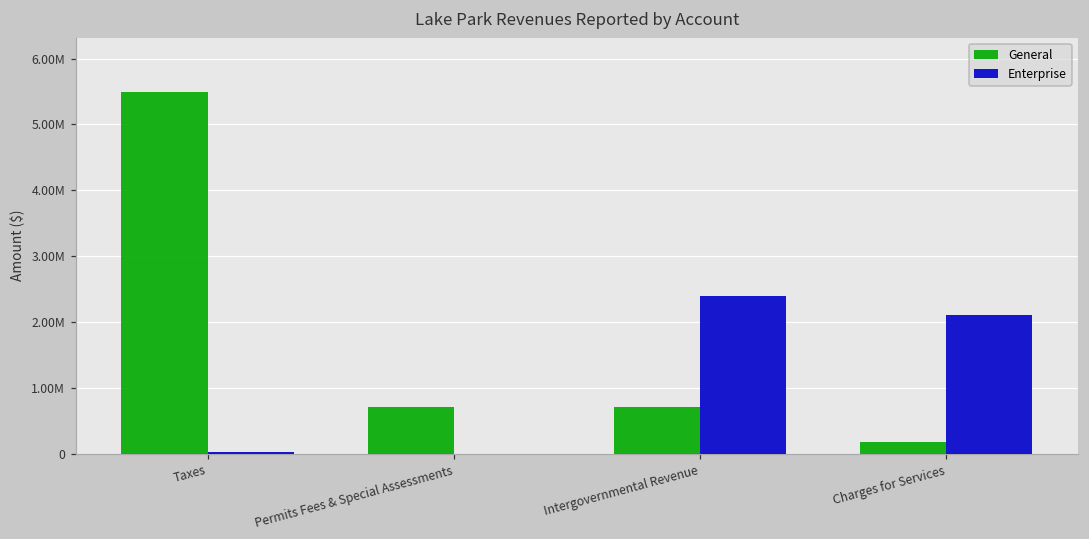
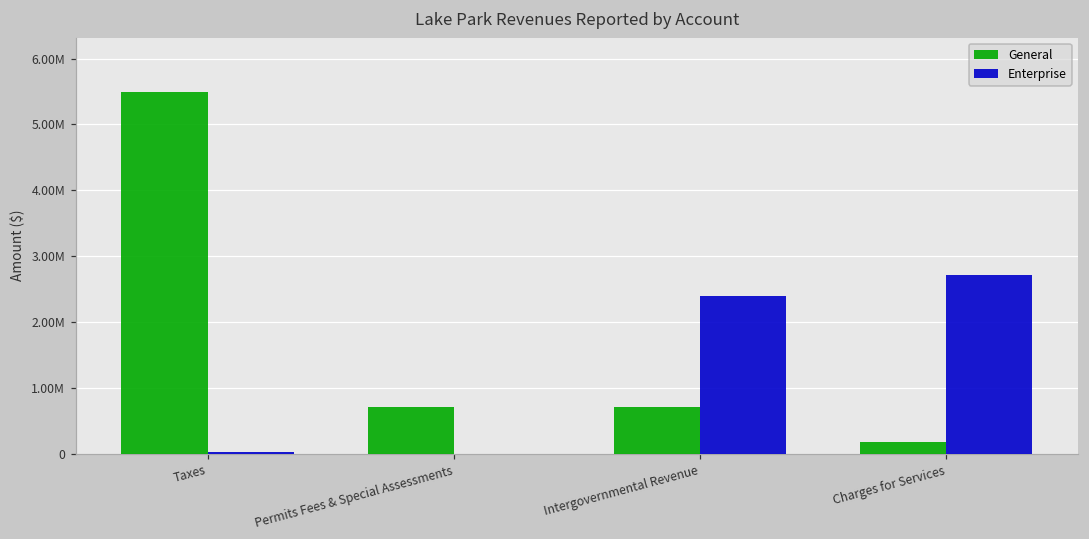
  {
    "General": {
      "Taxes": 5500000,
      "Permits Fees & Special Assessments": 700000,
      "Intergovernmental Revenue": 700000,
      "Charges for Services": 200000
    },
    "Enterprise": {
      "Permits Fees & Special Assessments": 0,
      "Intergovernmental Revenue": 2400000,
-     "Charges for Services": 2100000
+     "Charges for Services": 2700000
    }
  }
